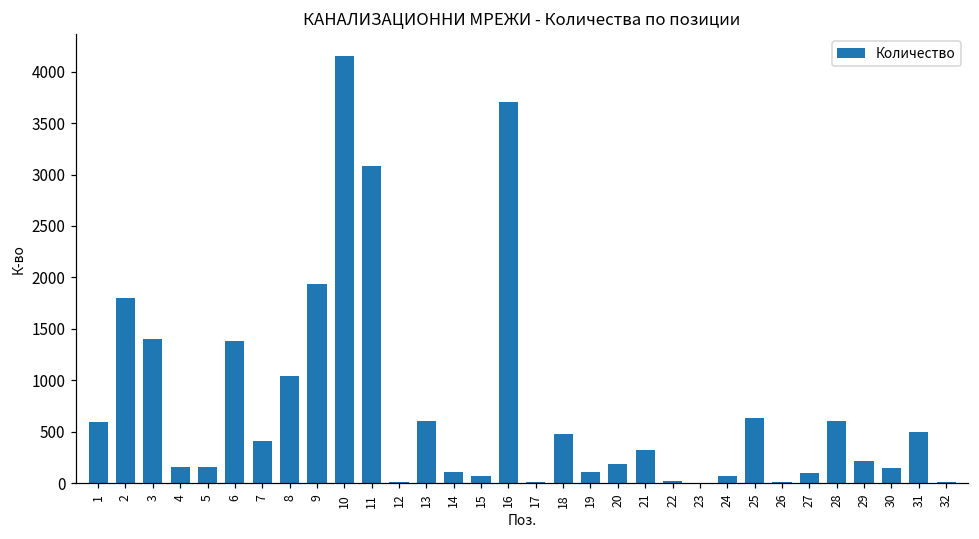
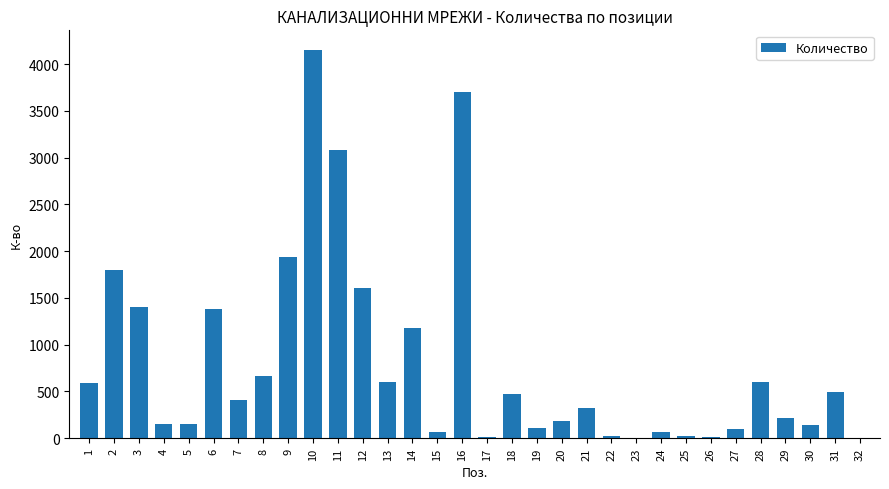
  {
    "1": 600,
    "2": 1800,
    "3": 1400,
    "4": 200,
    "5": 200,
    "6": 1400,
    "7": 400,
-   "8": 1000,
+   "8": 700,
    "9": 1900,
    "10": 4200,
    "11": 3100,
-   "12": 0,
+   "12": 1600,
    "13": 600,
-   "14": 100,
+   "14": 1200,
    "15": 100,
    "16": 3700,
    "18": 500,
    "19": 100,
    "20": 200,
    "21": 300,
    "24": 100,
-   "25": 600,
+   "25": 0,
    "27": 100,
    "28": 600,
    "29": 200,
    "30": 100,
    "31": 500
  }
